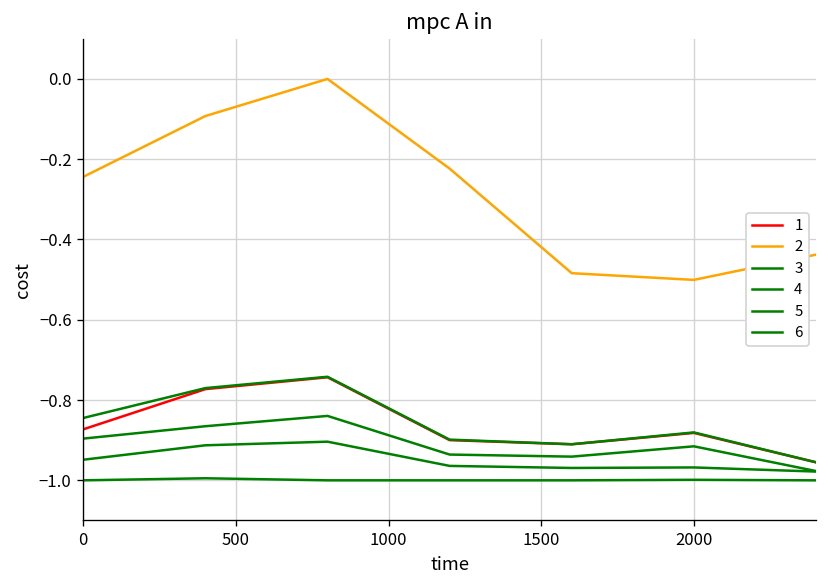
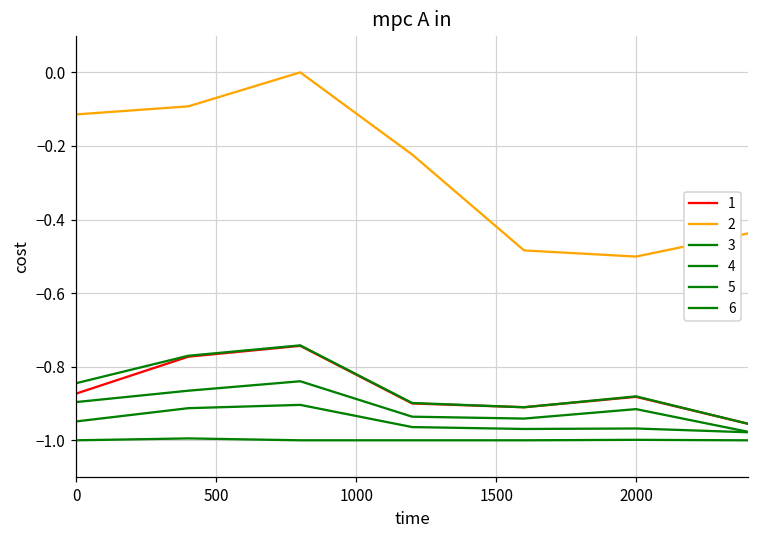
  {
    "1": {
      "0": -0.87
    },
    "2": {
-     "0": -0.24,
+     "0": -0.11,
      "2000": -0.50
    }
  }
